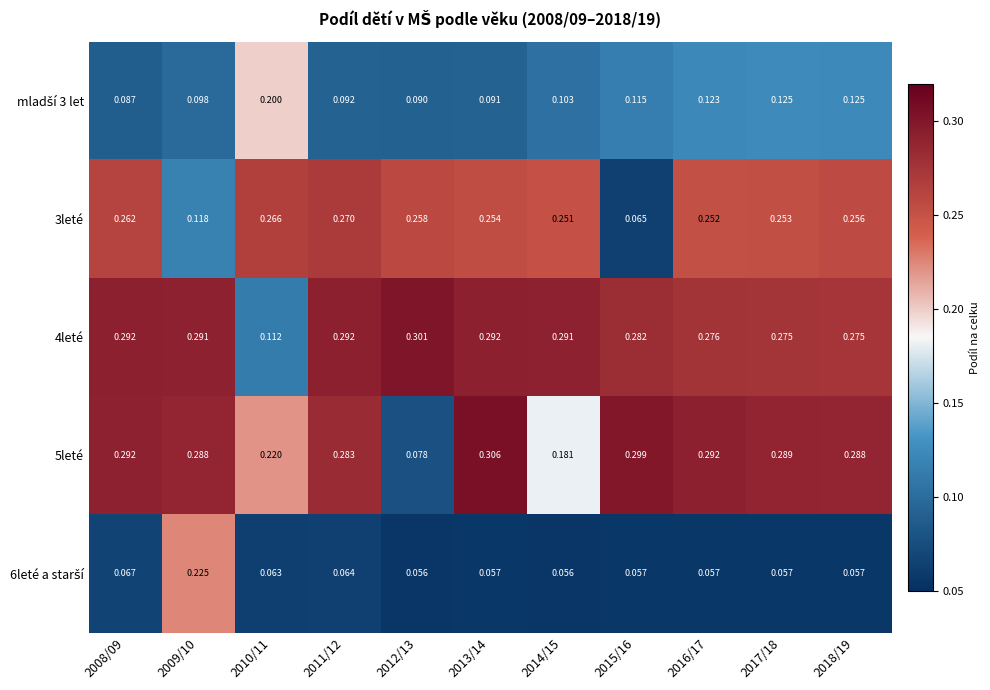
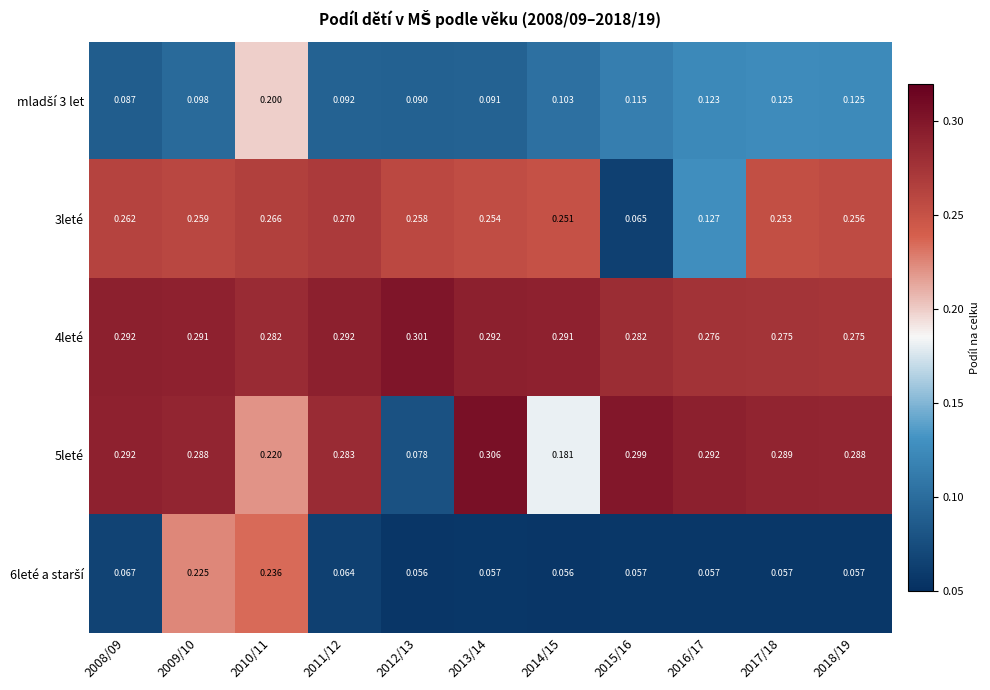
  {
    "mladší 3 let": {
      "2008/09": 0.087,
      "2009/10": 0.098,
      "2010/11": 0.200,
      "2011/12": 0.092,
      "2012/13": 0.090,
      "2013/14": 0.091,
      "2014/15": 0.103,
      "2015/16": 0.115,
      "2016/17": 0.123,
      "2017/18": 0.125,
      "2018/19": 0.125
    },
    "3leté": {
      "2008/09": 0.262,
-     "2009/10": 0.118,
+     "2009/10": 0.259,
      "2010/11": 0.266,
      "2011/12": 0.270,
      "2012/13": 0.258,
      "2013/14": 0.254,
      "2014/15": 0.251,
      "2015/16": 0.065,
-     "2016/17": 0.252,
+     "2016/17": 0.127,
      "2017/18": 0.253,
      "2018/19": 0.256
    },
    "4leté": {
      "2008/09": 0.292,
      "2009/10": 0.291,
-     "2010/11": 0.112,
+     "2010/11": 0.282,
      "2011/12": 0.292,
      "2012/13": 0.301,
      "2013/14": 0.292,
      "2014/15": 0.291,
      "2015/16": 0.282,
      "2016/17": 0.276,
      "2017/18": 0.275,
      "2018/19": 0.275
    },
    "5leté": {
      "2008/09": 0.292,
      "2009/10": 0.288,
      "2010/11": 0.220,
      "2011/12": 0.283,
      "2012/13": 0.078,
      "2013/14": 0.306,
      "2014/15": 0.181,
      "2015/16": 0.299,
      "2016/17": 0.292,
      "2017/18": 0.289,
      "2018/19": 0.288
    },
    "6leté a starší": {
      "2008/09": 0.067,
      "2009/10": 0.225,
-     "2010/11": 0.063,
+     "2010/11": 0.236,
      "2011/12": 0.064,
      "2012/13": 0.056,
      "2013/14": 0.057,
      "2014/15": 0.056,
      "2015/16": 0.057,
      "2016/17": 0.057,
      "2017/18": 0.057,
      "2018/19": 0.057
    }
  }
